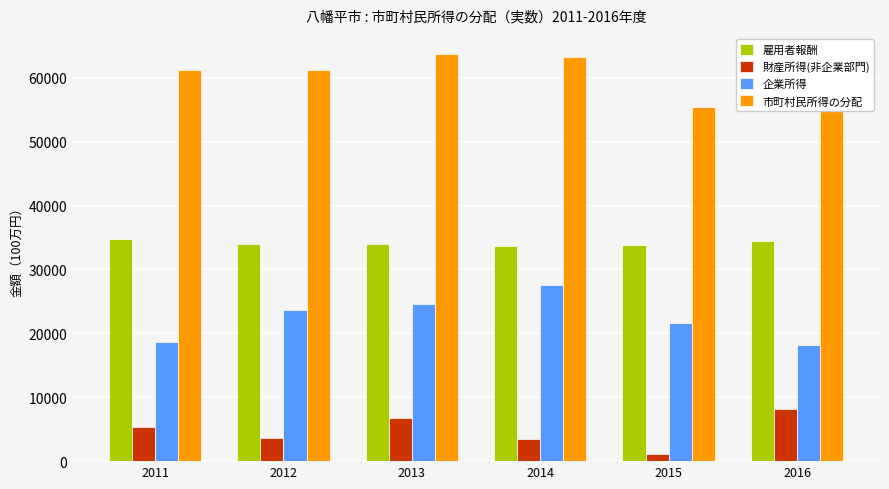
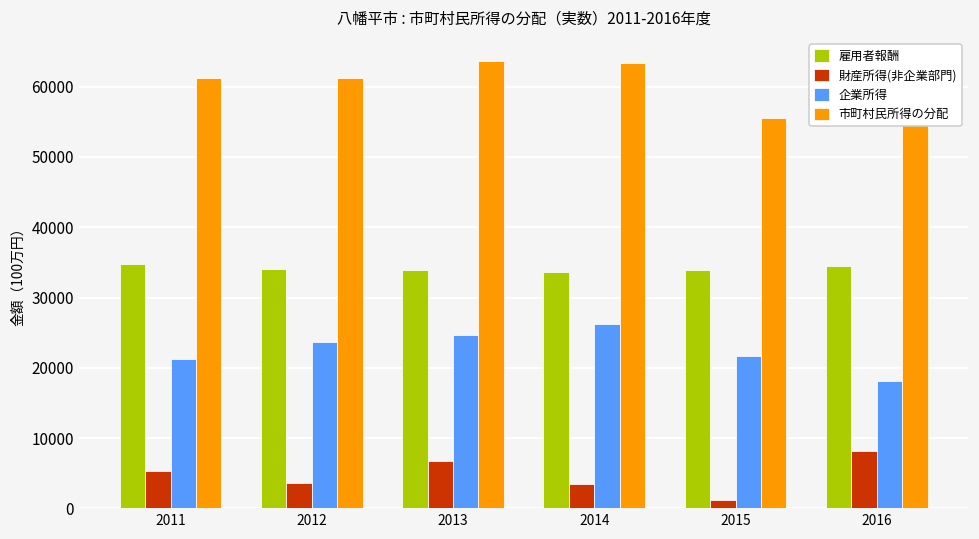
  {
    "雇用者報酬": {
      "2011": 35000,
      "2012": 34000,
      "2013": 34000,
      "2014": 34000,
      "2015": 34000,
      "2016": 35000
    },
    "財産所得(非企業部門)": {
      "2011": 5000,
      "2012": 4000,
      "2013": 7000,
      "2014": 3000,
      "2015": 1000,
      "2016": 8000
    },
    "企業所得": {
-     "2011": 19000,
+     "2011": 21000,
      "2012": 24000,
      "2013": 25000,
-     "2014": 28000,
+     "2014": 26000,
      "2015": 22000,
      "2016": 18000
    },
    "市町村民所得の分配": {
      "2011": 61000,
      "2012": 61000,
      "2013": 64000,
      "2014": 63000,
      "2015": 55000
    }
  }
